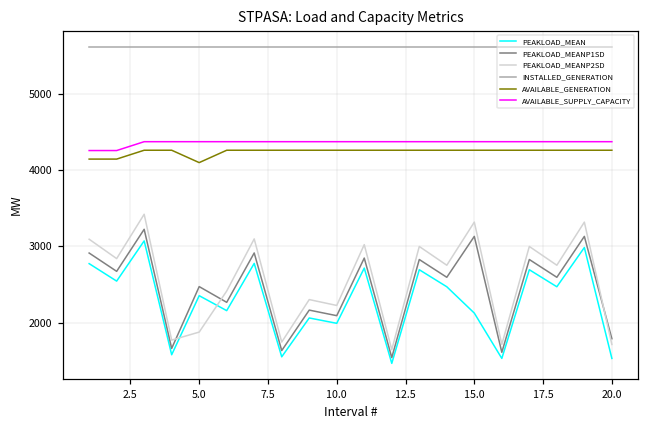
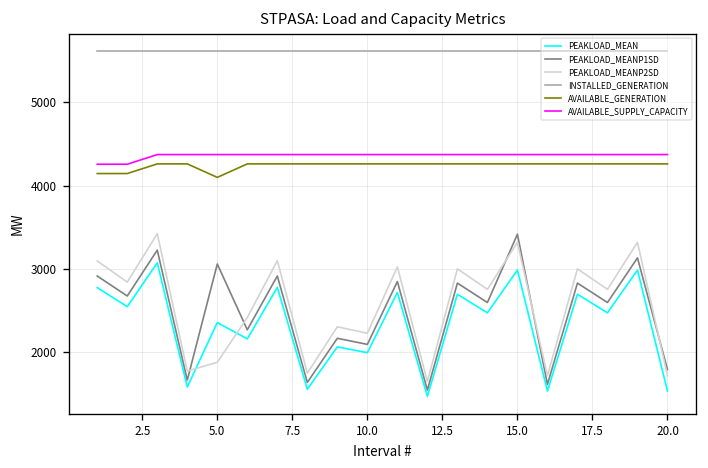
  {
    "PEAKLOAD_MEAN": {
      "5.0": 2400,
      "10.0": 2000,
-     "15.0": 2100,
+     "15.0": 3000,
      "20.0": 1500
    },
    "PEAKLOAD_MEANP1SD": {
-     "5.0": 2500,
+     "5.0": 3100,
      "10.0": 2100,
-     "15.0": 3100,
+     "15.0": 3400,
      "20.0": 1800
    },
    "PEAKLOAD_MEANP2SD": {
      "5.0": 1900,
      "10.0": 2200,
      "15.0": 3300,
      "20.0": 1700
    },
    "INSTALLED_GENERATION": {
      "5.0": 5600,
      "10.0": 5600,
      "15.0": 5600
    },
    "AVAILABLE_GENERATION": {
      "5.0": 4100,
      "10.0": 4300,
      "15.0": 4300,
      "20.0": 4300
    },
    "AVAILABLE_SUPPLY_CAPACITY": {
      "5.0": 4400,
      "10.0": 4400,
      "15.0": 4400,
      "20.0": 4400
    }
  }
